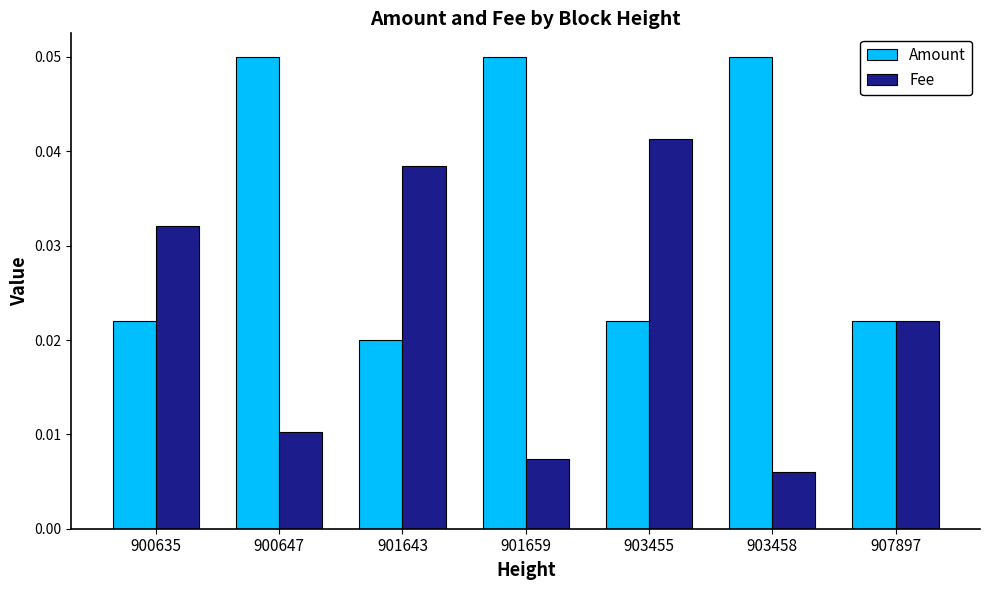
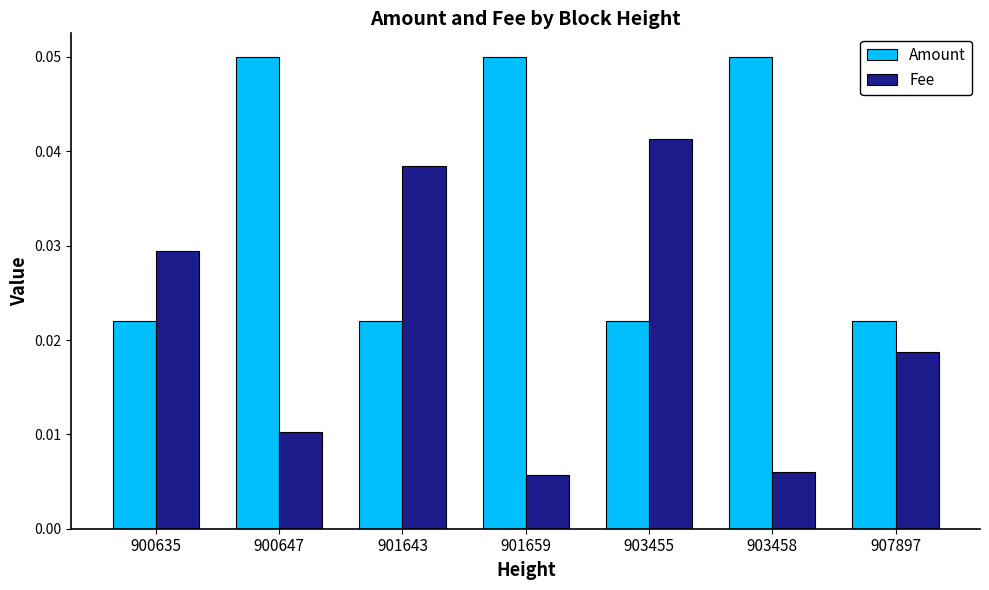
  {
    "Amount": {
      "900635": 0.022,
      "900647": 0.050,
-     "901643": 0.020,
+     "901643": 0.022,
      "901659": 0.050,
      "903455": 0.022,
      "903458": 0.050,
      "907897": 0.022
    },
    "Fee": {
-     "900635": 0.032,
+     "900635": 0.029,
      "900647": 0.010,
      "901643": 0.038,
-     "901659": 0.007,
+     "901659": 0.006,
      "903455": 0.041,
      "903458": 0.006,
-     "907897": 0.022
+     "907897": 0.019
    }
  }
